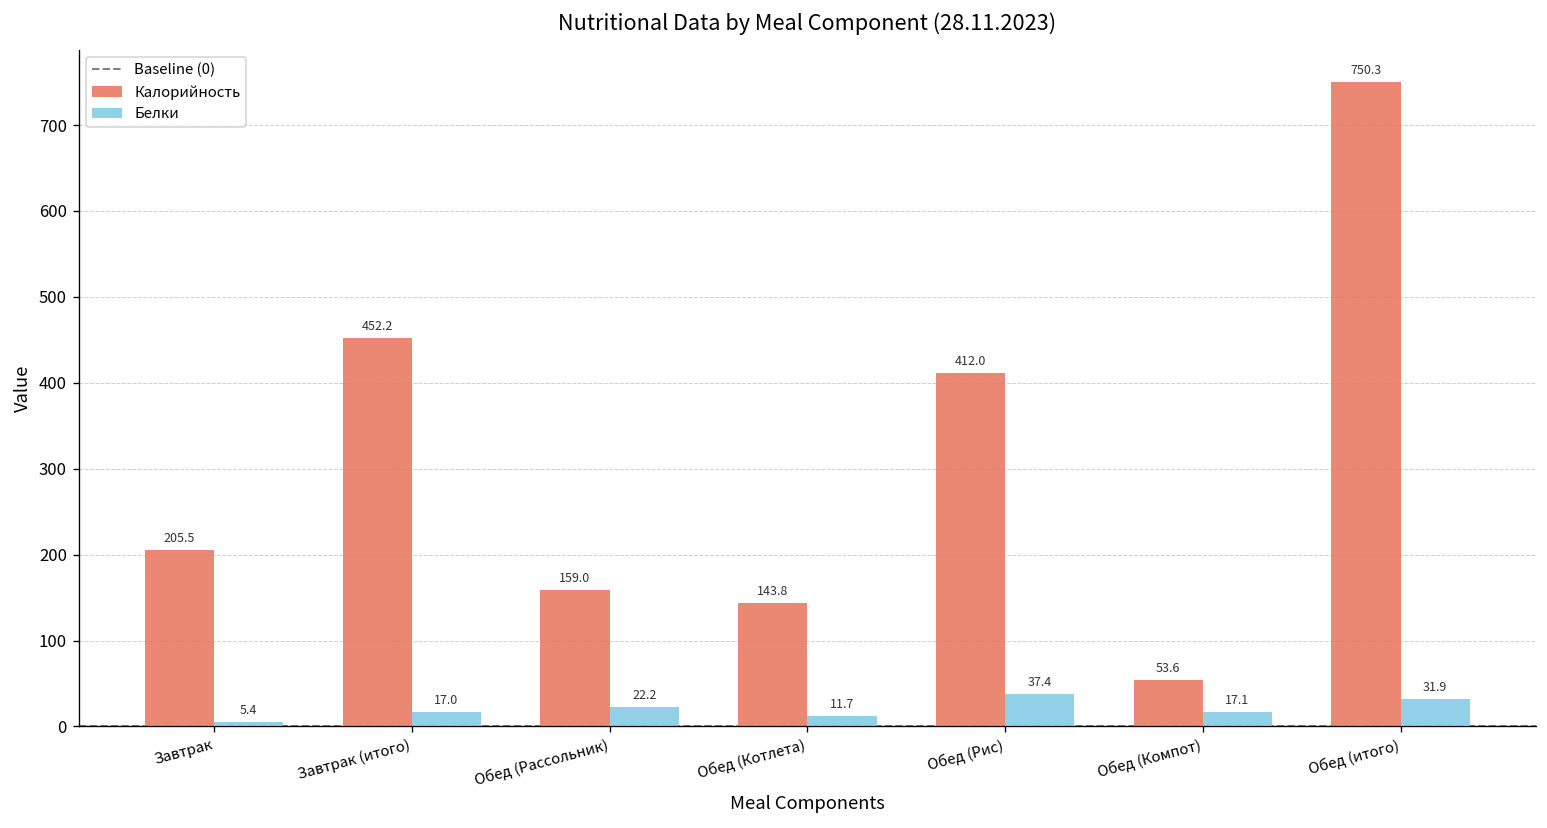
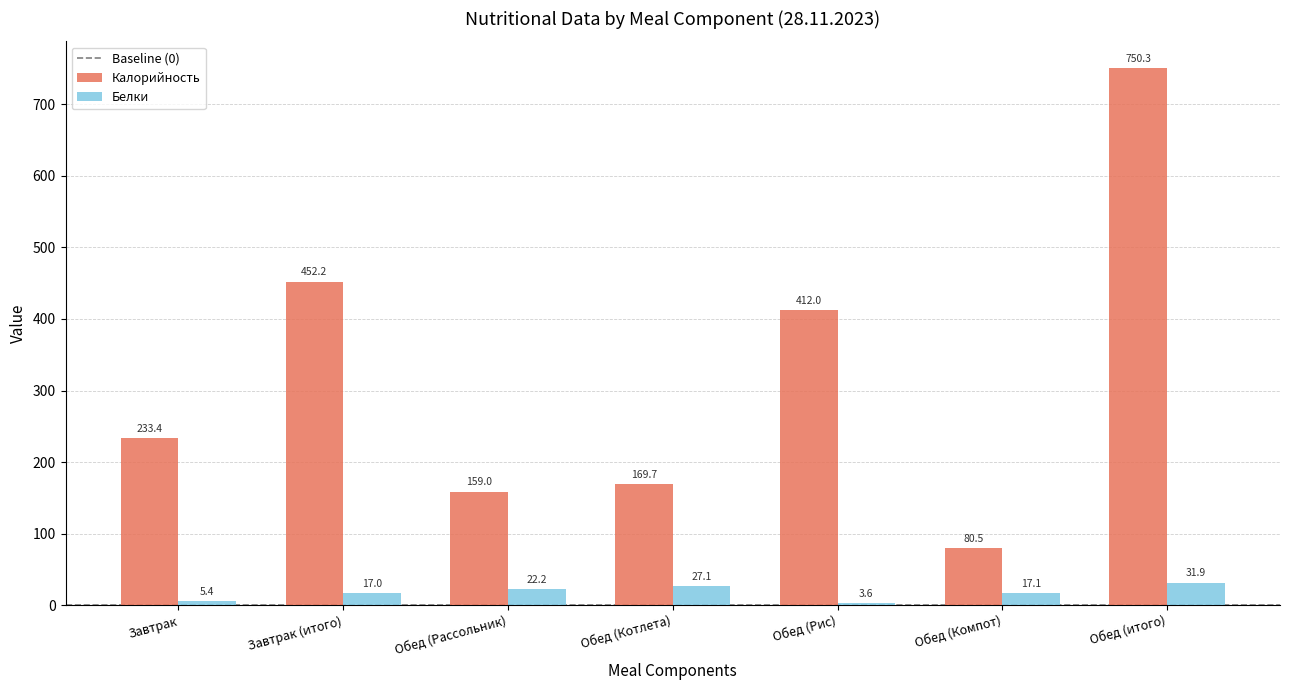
  {
    "Калорийность": {
-     "Завтрак": 205.5,
+     "Завтрак": 233.4,
      "Завтрак (итого)": 452.2,
      "Обед (Рассольник)": 159.0,
-     "Обед (Котлета)": 143.8,
+     "Обед (Котлета)": 169.7,
      "Обед (Рис)": 412.0,
-     "Обед (Компот)": 53.6,
+     "Обед (Компот)": 80.5,
      "Обед (итого)": 750.3
    },
    "Белки": {
      "Завтрак": 5.4,
      "Завтрак (итого)": 17.0,
      "Обед (Рассольник)": 22.2,
-     "Обед (Котлета)": 11.7,
-     "Обед (Рис)": 37.4,
+     "Обед (Котлета)": 27.1,
+     "Обед (Рис)": 3.6,
      "Обед (Компот)": 17.1,
      "Обед (итого)": 31.9
    }
  }
